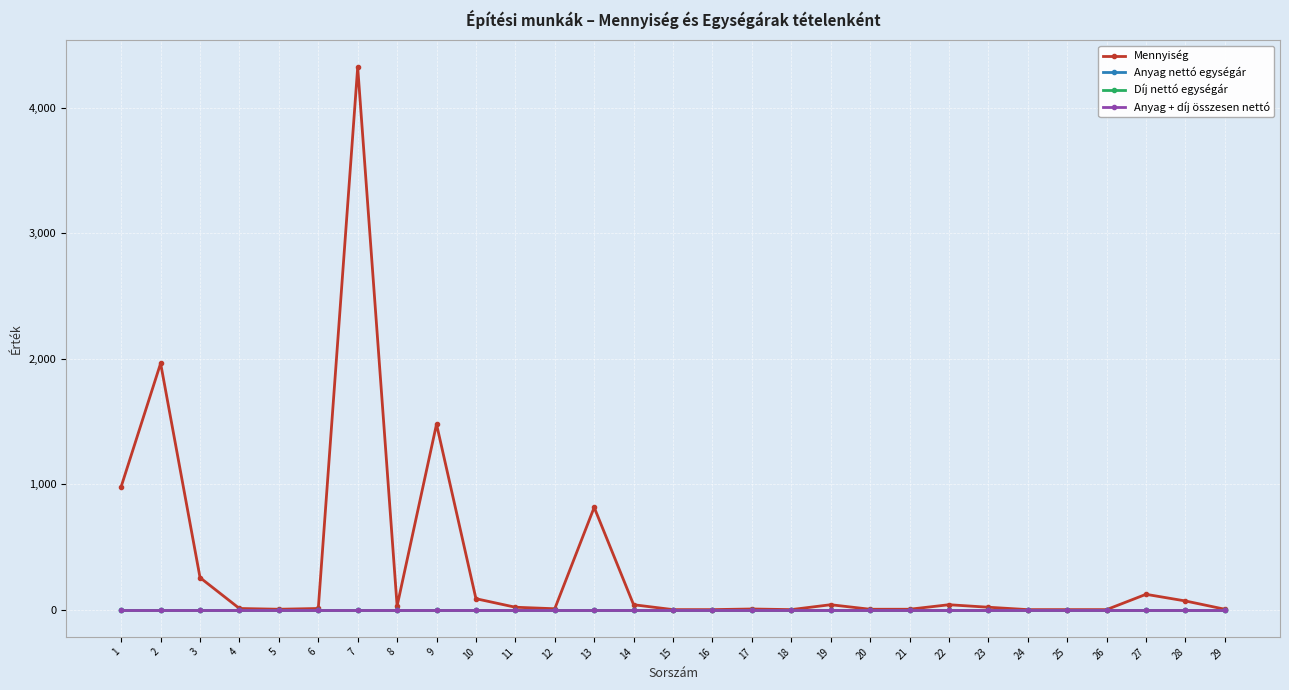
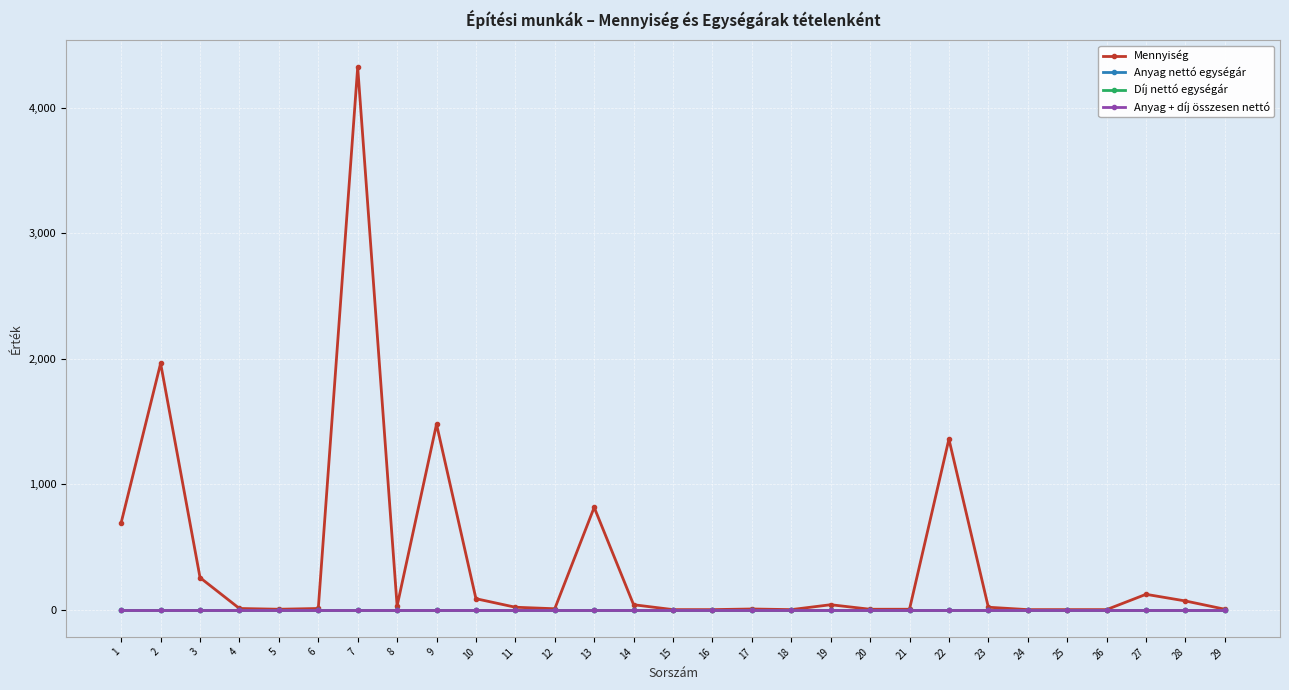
  {
    "Mennyiség": {
-     "1": "980",
+     "1": "700",
      "2": "1,960",
      "3": "260",
      "7": "4,320",
      "8": "30",
      "9": "1,480",
      "10": "90",
      "13": "820",
      "14": "40",
      "19": "40",
-     "22": "40",
+     "22": "1,360",
      "27": "120",
      "28": "70"
    },
    "Anyag + díj összesen nettó": {
      "1": "0",
      "2": "0",
      "3": "0",
      "7": "0",
      "8": "0",
      "9": "0",
      "10": "0",
      "13": "0",
      "14": "0",
      "19": "0",
      "22": "0",
      "27": "0",
      "28": "0"
    }
  }
